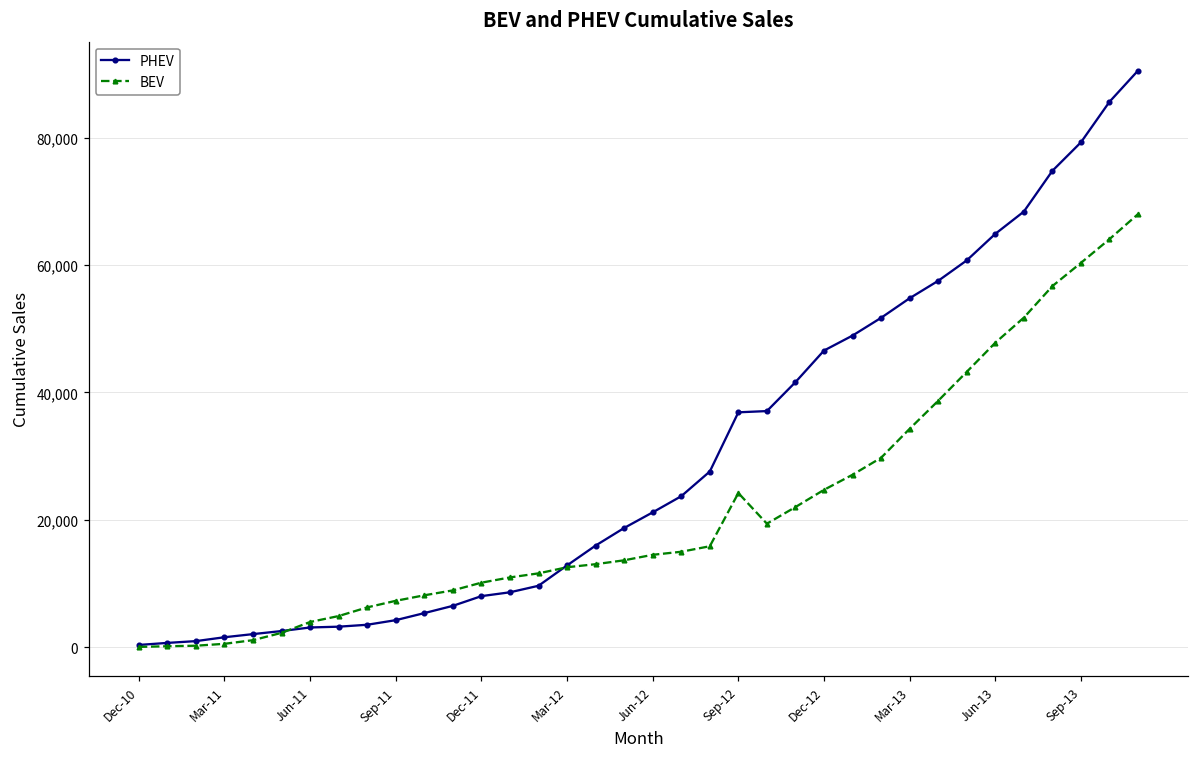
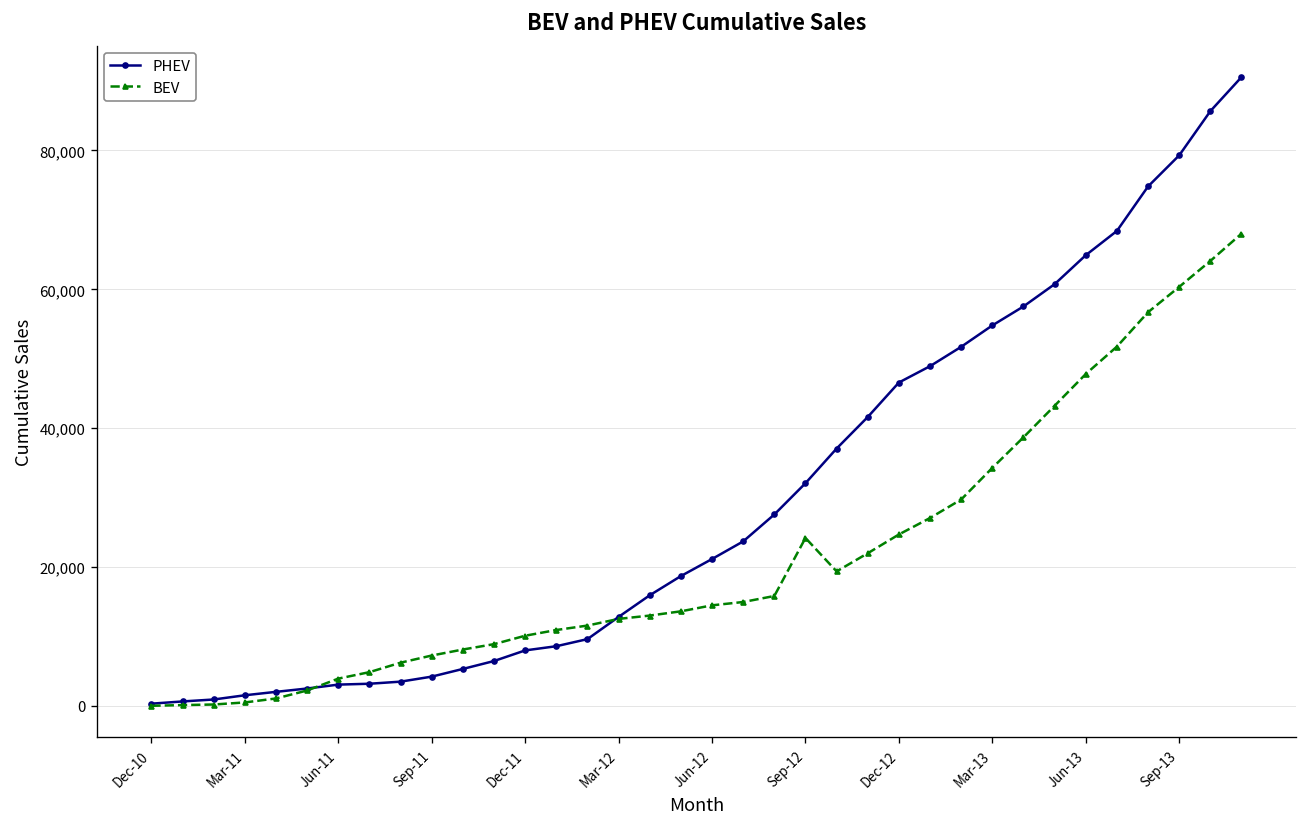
  {
    "PHEV": {
      "Mar-11": "2,000",
      "Jun-11": "3,000",
      "Sep-11": "4,000",
      "Dec-11": "8,000",
      "Jun-12": "21,000",
-     "Sep-12": "37,000",
+     "Sep-12": "32,000",
      "Dec-12": "47,000",
      "Mar-13": "55,000",
      "Jun-13": "65,000",
      "Sep-13": "79,000"
    },
    "BEV": {
      "Mar-11": "1,000",
      "Jun-11": "4,000",
      "Sep-11": "7,000",
      "Dec-11": "10,000",
      "Jun-12": "14,000",
      "Sep-12": "24,000",
      "Dec-12": "25,000",
      "Mar-13": "34,000",
      "Jun-13": "48,000",
      "Sep-13": "60,000"
    }
  }
